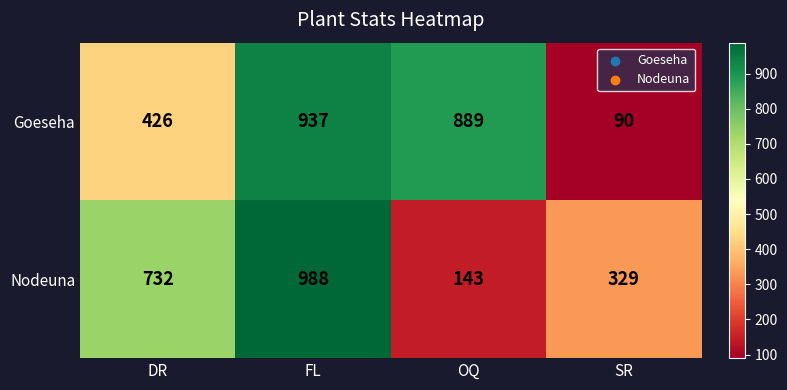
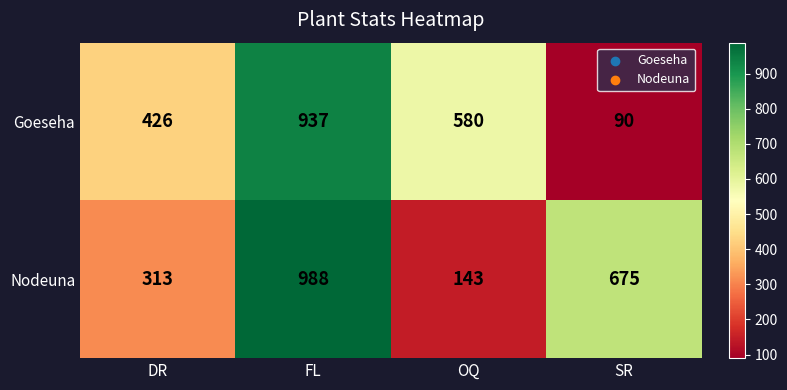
  {
    "Goeseha": {
      "DR": 426,
      "FL": 937,
-     "OQ": 889,
+     "OQ": 580,
      "SR": 90
    },
    "Nodeuna": {
-     "DR": 732,
+     "DR": 313,
      "FL": 988,
      "OQ": 143,
-     "SR": 329
+     "SR": 675
    }
  }
